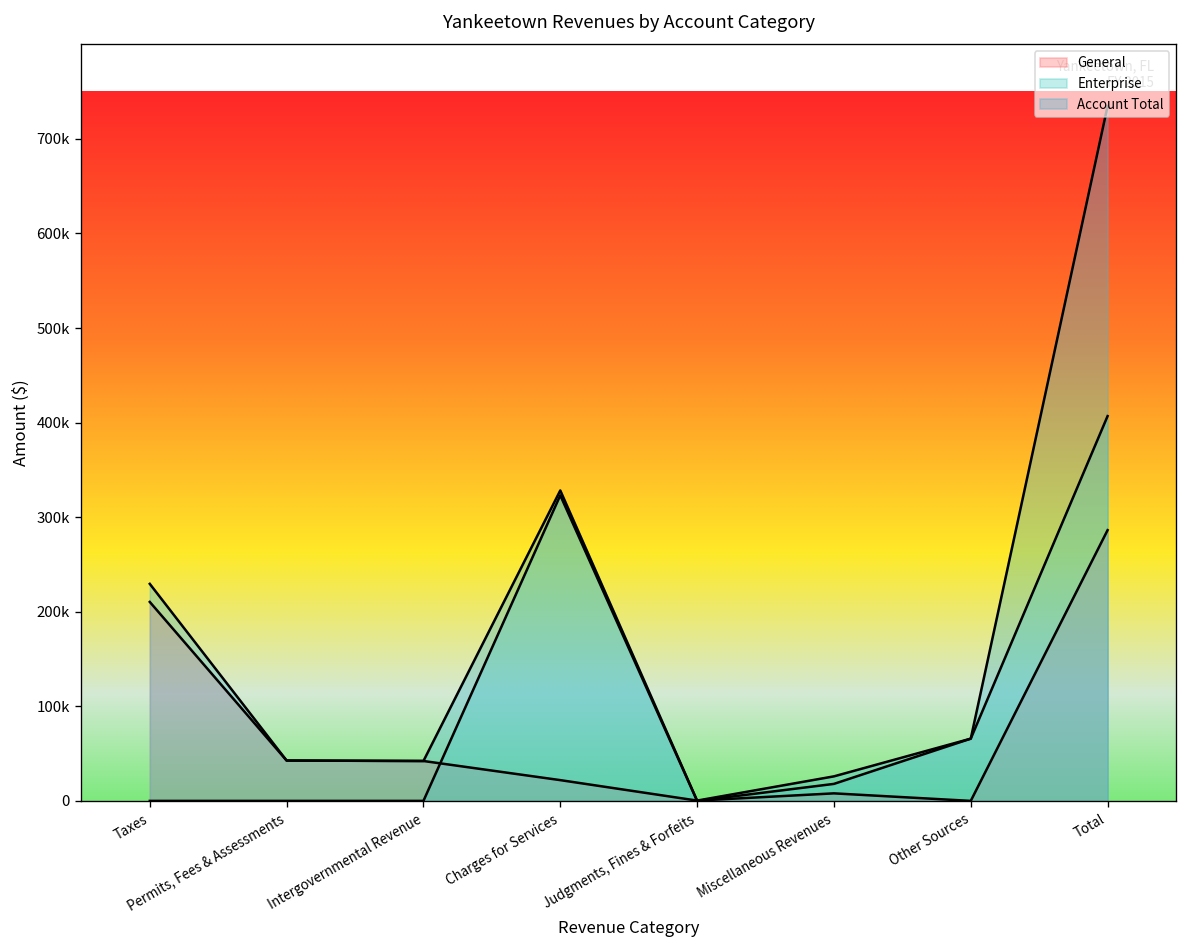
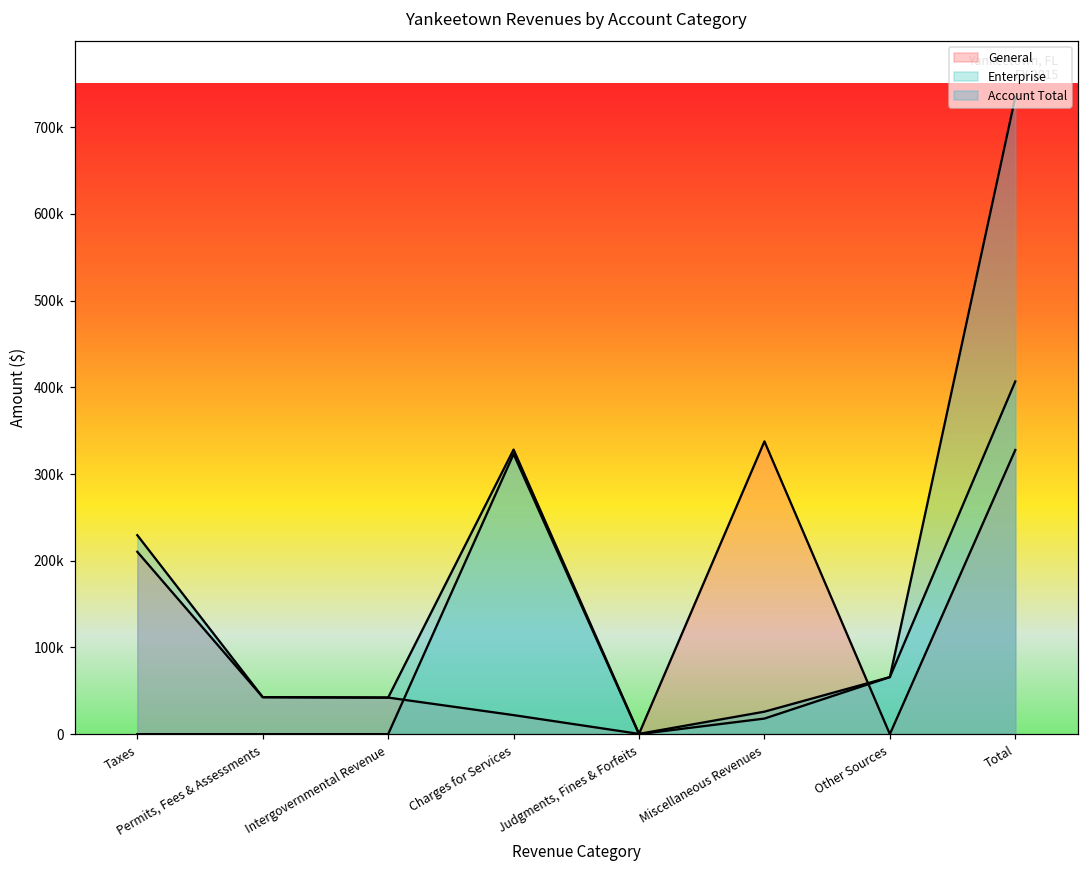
  {
    "General": {
      "Taxes": 210000,
      "Charges for Services": 20000,
-     "Miscellaneous Revenues": 10000,
+     "Miscellaneous Revenues": 340000,
      "Other Sources": 0,
-     "Total": 290000
+     "Total": 330000
    }
  }
